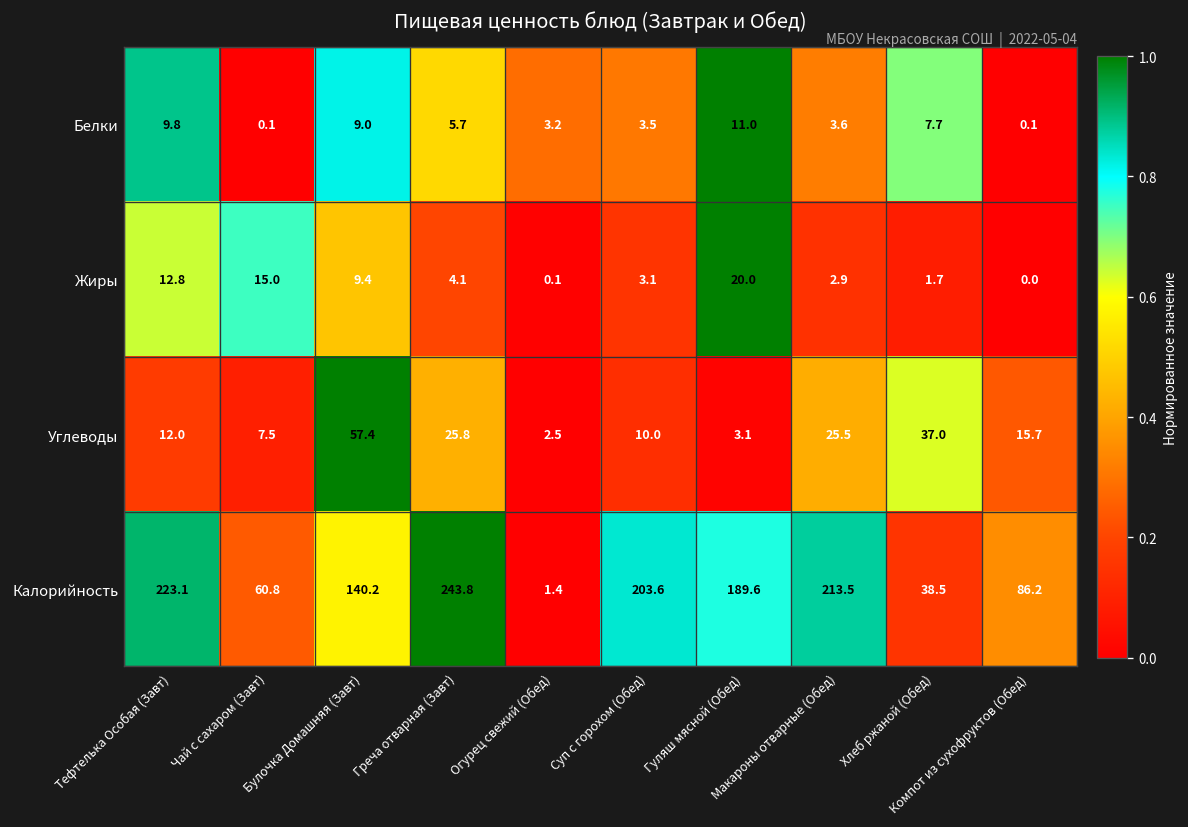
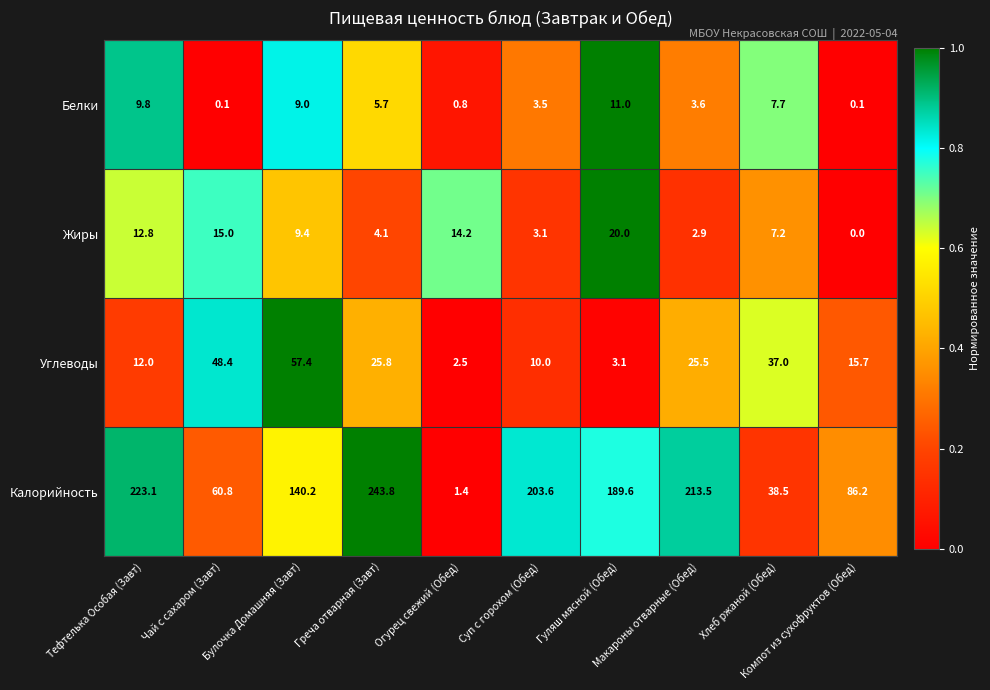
  {
    "Белки": {
      "Тефтелька Особая (Завт)": 9.8,
      "Чай с сахаром (Завт)": 0.1,
      "Булочка Домашняя (Завт)": 9.0,
      "Греча отварная (Завт)": 5.7,
-     "Огурец свежий (Обед)": 3.2,
+     "Огурец свежий (Обед)": 0.8,
      "Суп с горохом (Обед)": 3.5,
      "Гуляш мясной (Обед)": 11.0,
      "Макароны отварные (Обед)": 3.6,
      "Хлеб ржаной (Обед)": 7.7,
      "Компот из сухофруктов (Обед)": 0.1
    },
    "Жиры": {
      "Тефтелька Особая (Завт)": 12.8,
      "Чай с сахаром (Завт)": 15.0,
      "Булочка Домашняя (Завт)": 9.4,
      "Греча отварная (Завт)": 4.1,
-     "Огурец свежий (Обед)": 0.1,
+     "Огурец свежий (Обед)": 14.2,
      "Суп с горохом (Обед)": 3.1,
      "Гуляш мясной (Обед)": 20.0,
      "Макароны отварные (Обед)": 2.9,
-     "Хлеб ржаной (Обед)": 1.7,
+     "Хлеб ржаной (Обед)": 7.2,
      "Компот из сухофруктов (Обед)": 0.0
    },
    "Углеводы": {
      "Тефтелька Особая (Завт)": 12.0,
-     "Чай с сахаром (Завт)": 7.5,
+     "Чай с сахаром (Завт)": 48.4,
      "Булочка Домашняя (Завт)": 57.4,
      "Греча отварная (Завт)": 25.8,
      "Огурец свежий (Обед)": 2.5,
      "Суп с горохом (Обед)": 10.0,
      "Гуляш мясной (Обед)": 3.1,
      "Макароны отварные (Обед)": 25.5,
      "Хлеб ржаной (Обед)": 37.0,
      "Компот из сухофруктов (Обед)": 15.7
    },
    "Калорийность": {
      "Тефтелька Особая (Завт)": 223.1,
      "Чай с сахаром (Завт)": 60.8,
      "Булочка Домашняя (Завт)": 140.2,
      "Греча отварная (Завт)": 243.8,
      "Огурец свежий (Обед)": 1.4,
      "Суп с горохом (Обед)": 203.6,
      "Гуляш мясной (Обед)": 189.6,
      "Макароны отварные (Обед)": 213.5,
      "Хлеб ржаной (Обед)": 38.5,
      "Компот из сухофруктов (Обед)": 86.2
    }
  }
